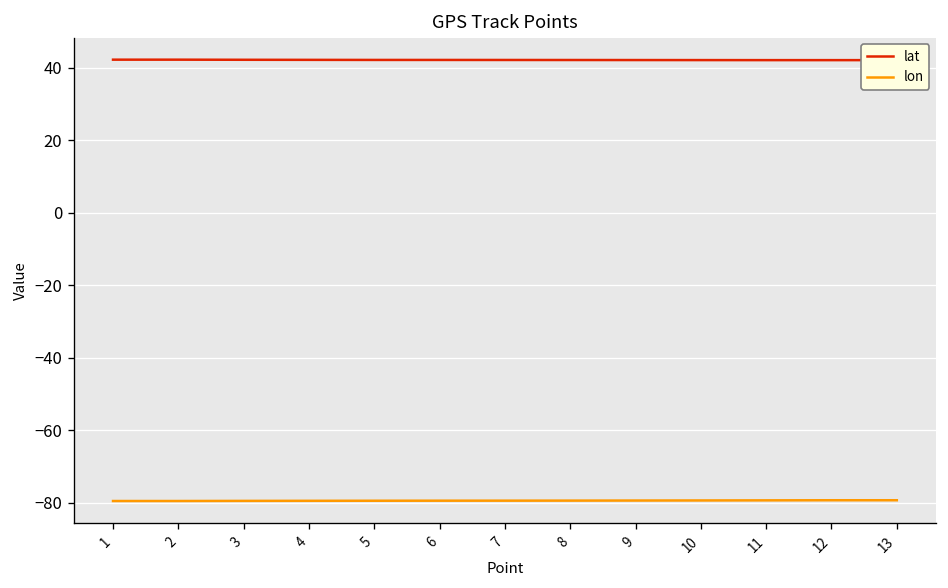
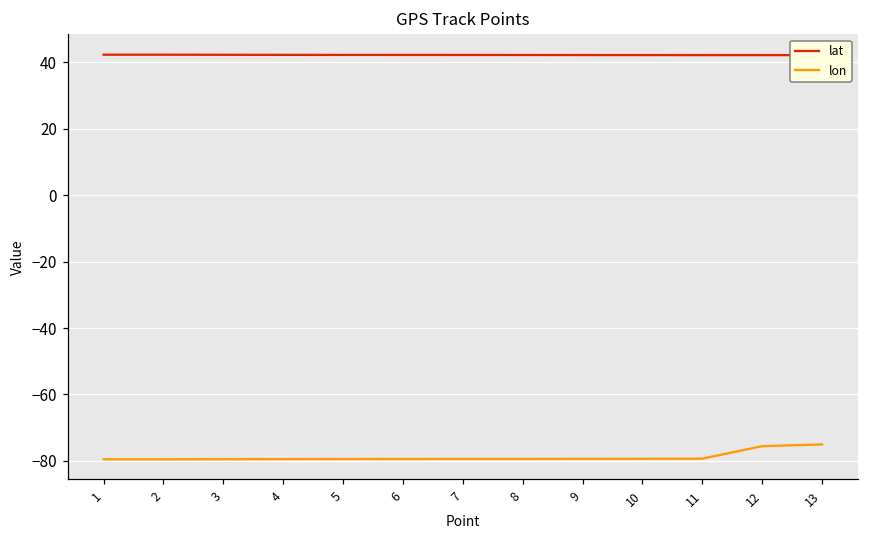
  {
    "lat": {
      "1": 42,
      "2": 42,
      "3": 42,
      "4": 42,
      "5": 42,
      "6": 42,
      "7": 42,
      "8": 42,
      "9": 42,
      "10": 42,
      "11": 42,
      "12": 42
    },
    "lon": {
      "1": -79,
      "2": -79,
      "3": -79,
      "4": -79,
      "5": -79,
      "6": -79,
      "7": -79,
      "8": -79,
      "9": -79,
      "10": -79,
      "11": -79,
-     "12": -79,
-     "13": -79
+     "12": -76,
+     "13": -75
    }
  }
